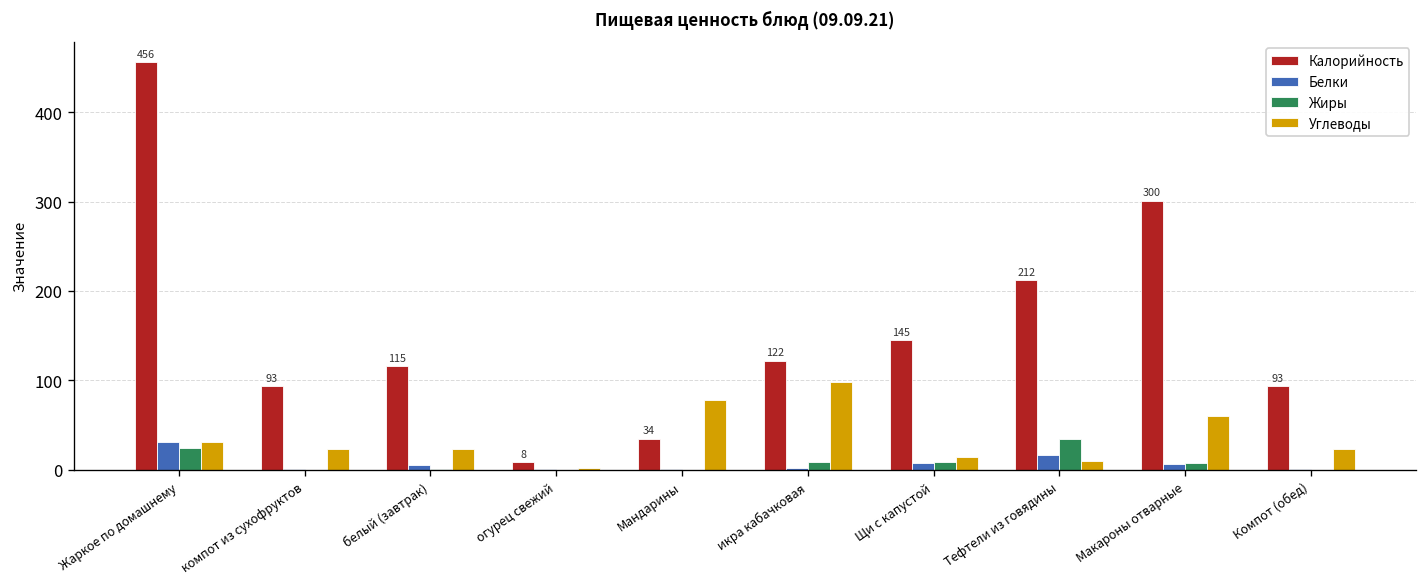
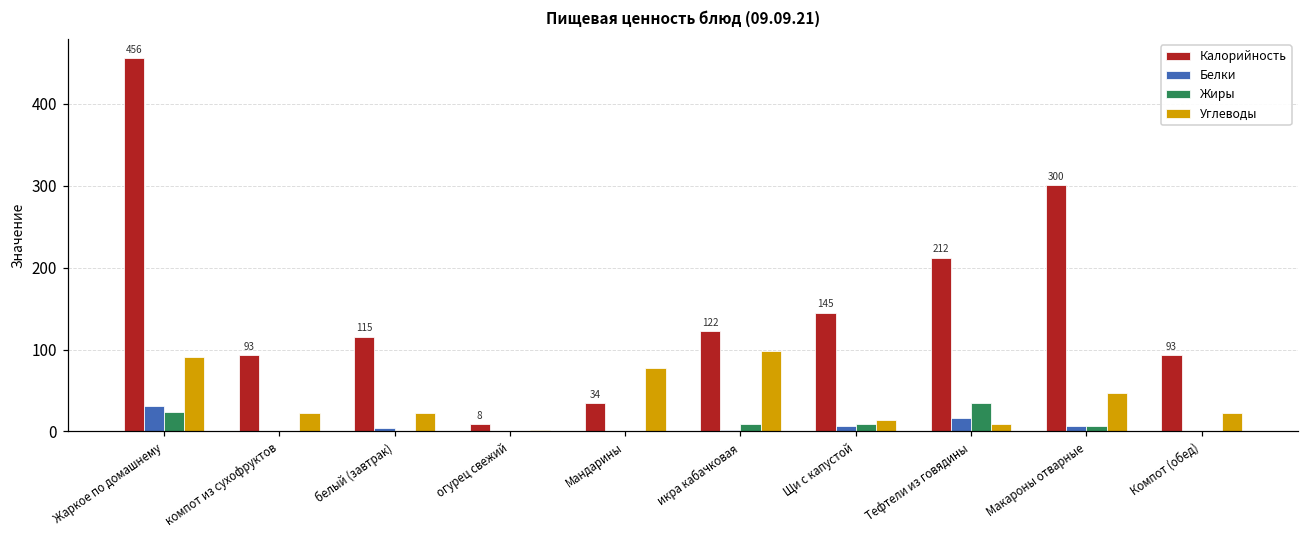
  {
    "Калорийность": {
      "Жаркое по домашнему": 456,
      "компот из сухофруктов": 93,
      "огурец свежий": 8,
      "Мандарины": 34,
      "икра кабачковая": 122,
      "Щи с капустой": 145,
      "Тефтели из говядины": 212,
      "Компот (обед)": 93
    },
    "Белки": {
      "Жаркое по домашнему": 30,
      "белый (завтрак)": 0,
      "Щи с капустой": 10,
      "Тефтели из говядины": 20,
      "Макароны отварные": 10
    },
    "Жиры": {
      "Жаркое по домашнему": 20,
      "компот из сухофруктов": 0,
      "огурец свежий": 0,
      "Мандарины": 0,
      "икра кабачковая": 10,
      "Щи с капустой": 10,
      "Тефтели из говядины": 30,
      "Макароны отварные": 10,
      "Компот (обед)": 0
    },
    "Углеводы": {
-     "Жаркое по домашнему": 30,
+     "Жаркое по домашнему": 90,
      "компот из сухофруктов": 20,
      "белый (завтрак)": 20,
      "Мандарины": 80,
      "икра кабачковая": 100,
      "Щи с капустой": 10,
      "Тефтели из говядины": 10,
-     "Макароны отварные": 60,
+     "Макароны отварные": 50,
      "Компот (обед)": 20
    }
  }
